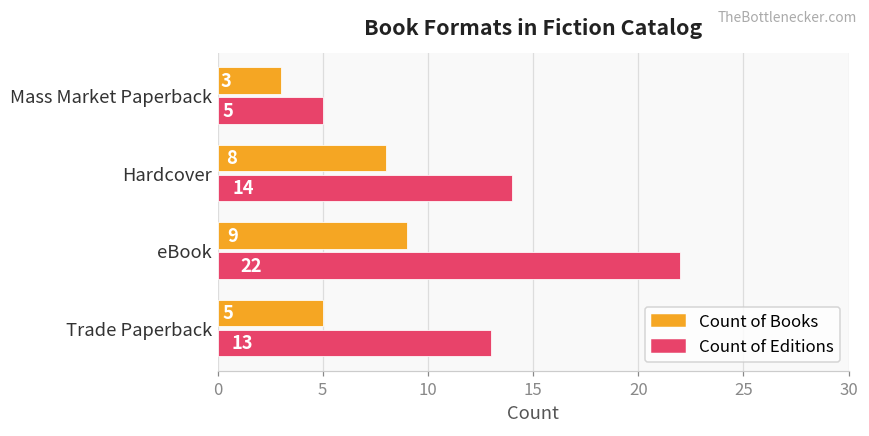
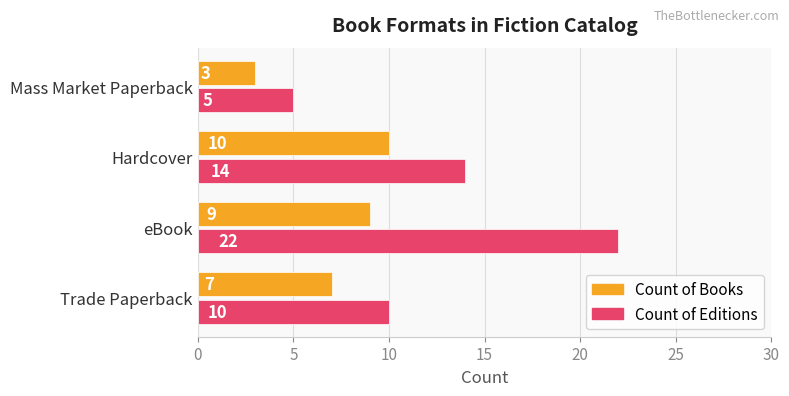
  {
    "Count of Books": {
      "Mass Market Paperback": 3,
-     "Hardcover": 8,
+     "Hardcover": 10,
      "eBook": 9,
-     "Trade Paperback": 5
+     "Trade Paperback": 7
    },
    "Count of Editions": {
      "Mass Market Paperback": 5,
      "Hardcover": 14,
      "eBook": 22,
-     "Trade Paperback": 13
+     "Trade Paperback": 10
    }
  }
